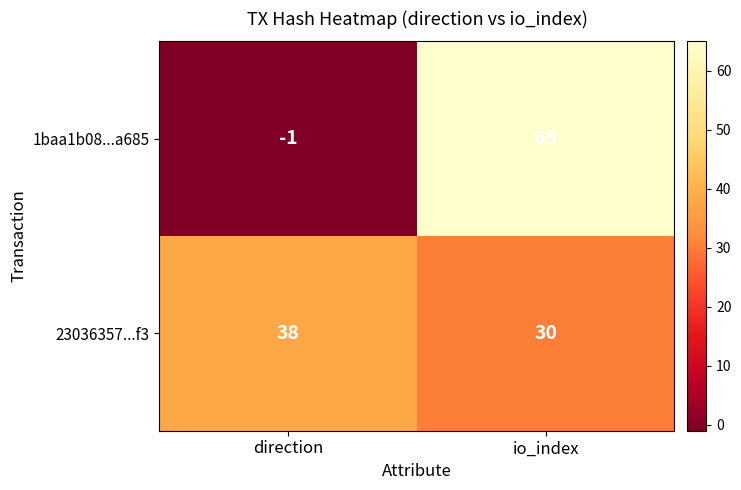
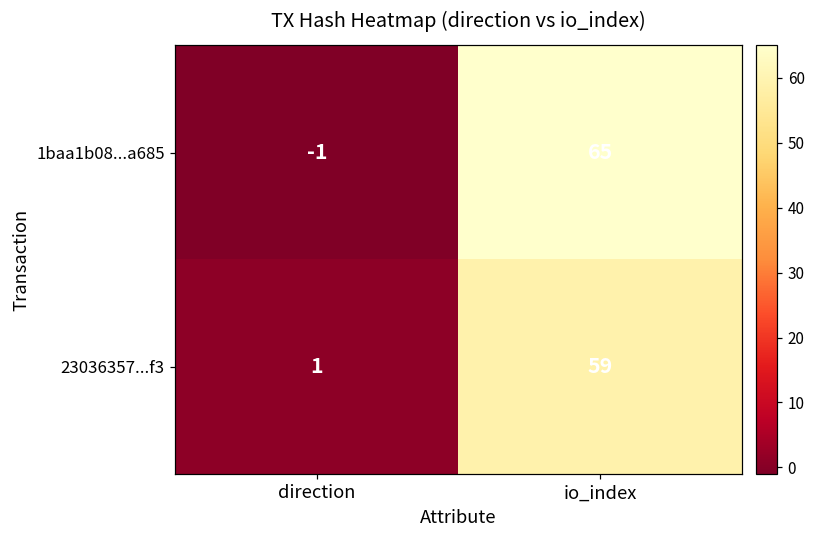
  {
    "1baa1b08...a685": {
      "direction": -1,
      "io_index": 65
    },
    "23036357...f3": {
-     "direction": 38,
-     "io_index": 30
+     "direction": 1,
+     "io_index": 59
    }
  }
